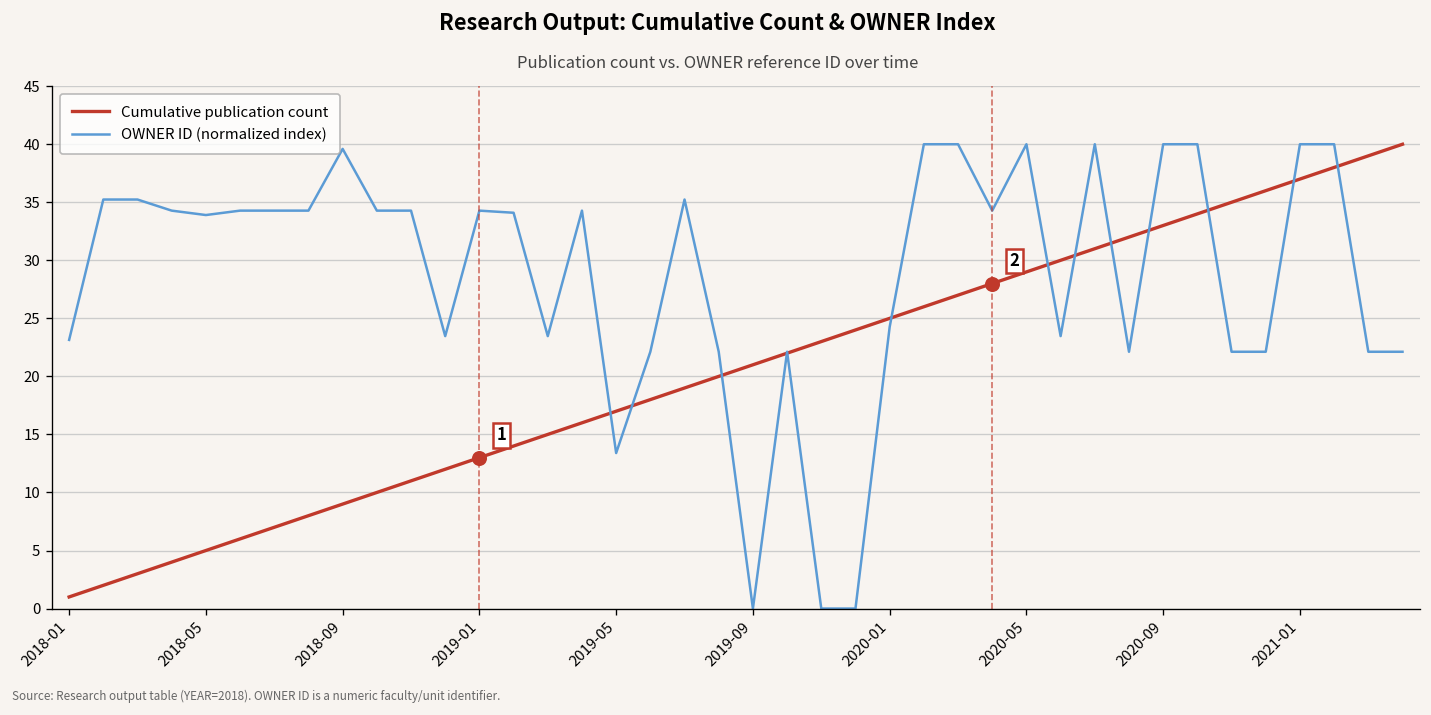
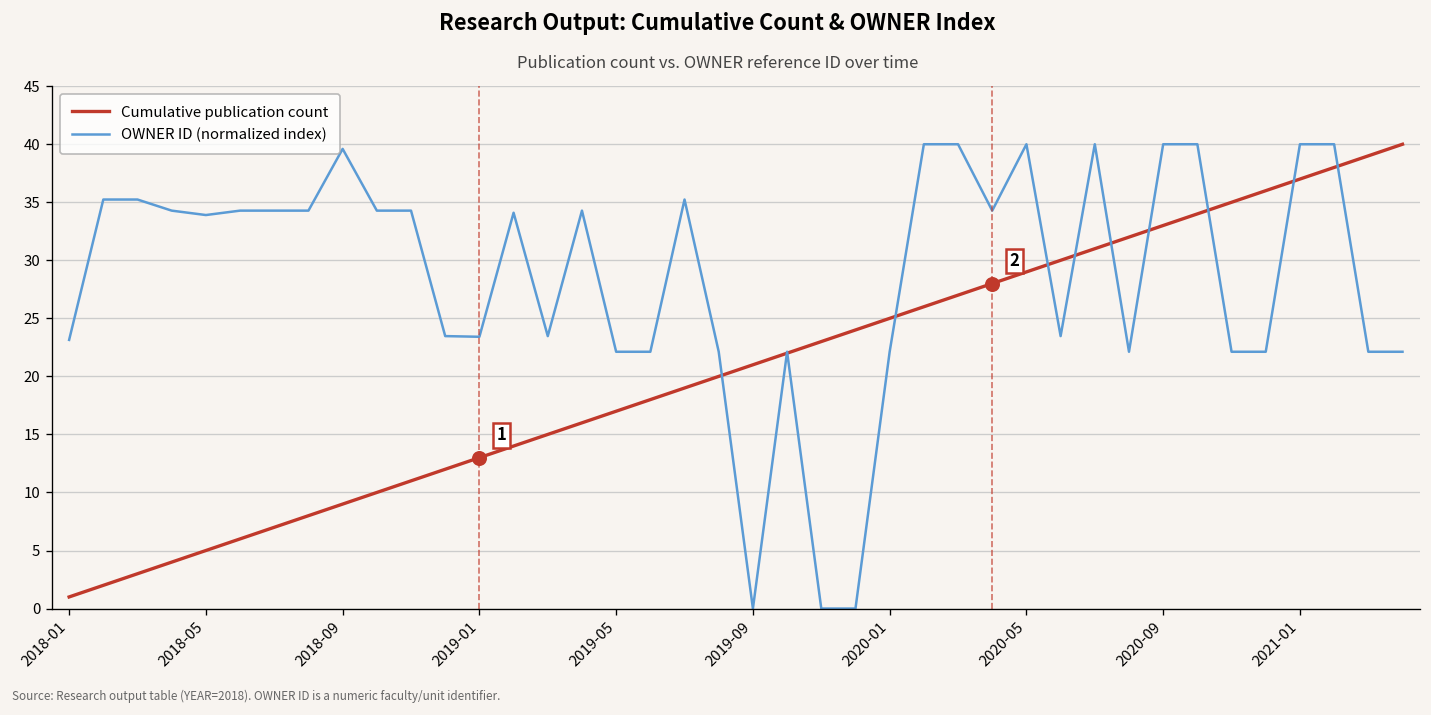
  {
    "OWNER ID (normalized index)": {
      "2018-01": 23,
      "2018-05": 34,
      "2018-09": 40,
-     "2019-01": 34,
-     "2019-05": 13,
+     "2019-01": 23,
+     "2019-05": 22,
      "2019-09": 0,
-     "2020-01": 24,
+     "2020-01": 22,
      "2020-05": 40,
      "2020-09": 40,
      "2021-01": 40
    }
  }
